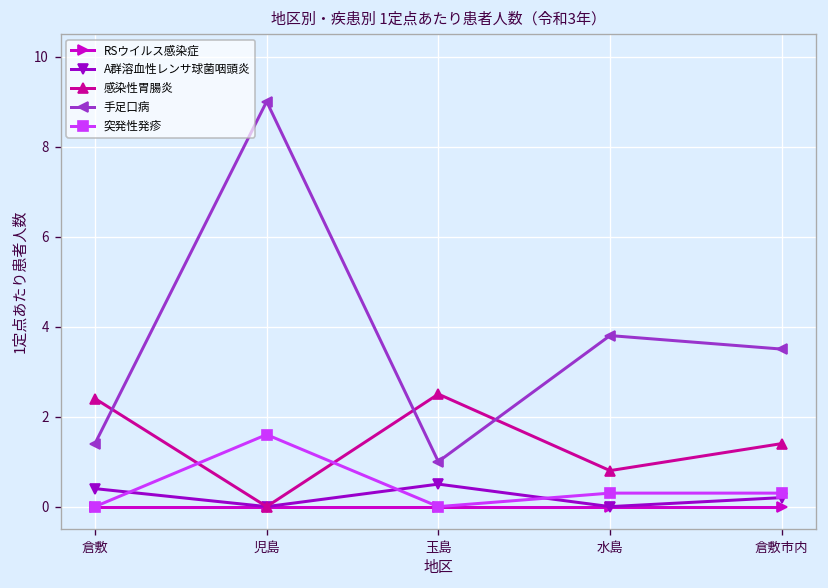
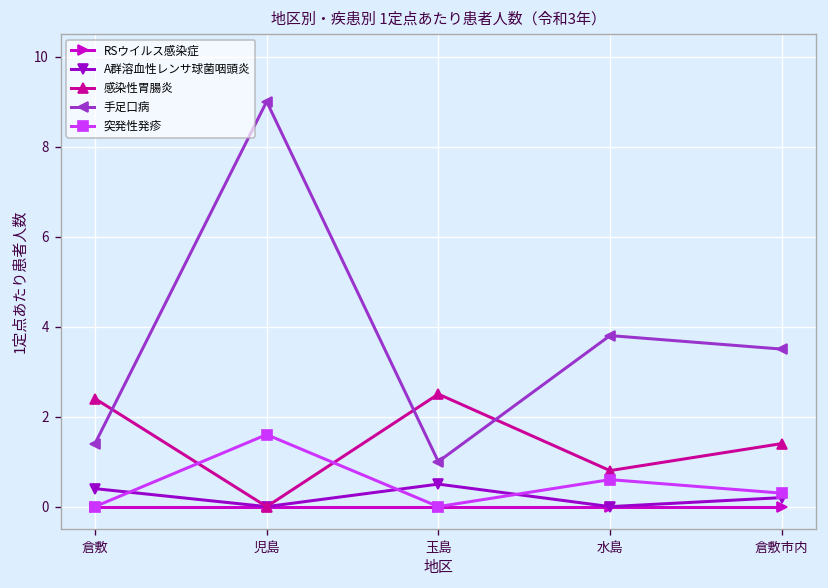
  {
    "突発性発疹": {
      "児島": 1.6,
-     "水島": 0.3,
+     "水島": 0.6,
      "倉敷市内": 0.3
    }
  }
